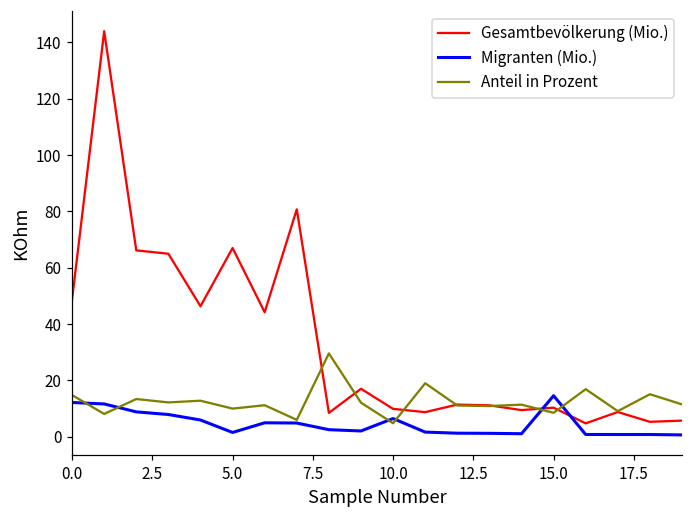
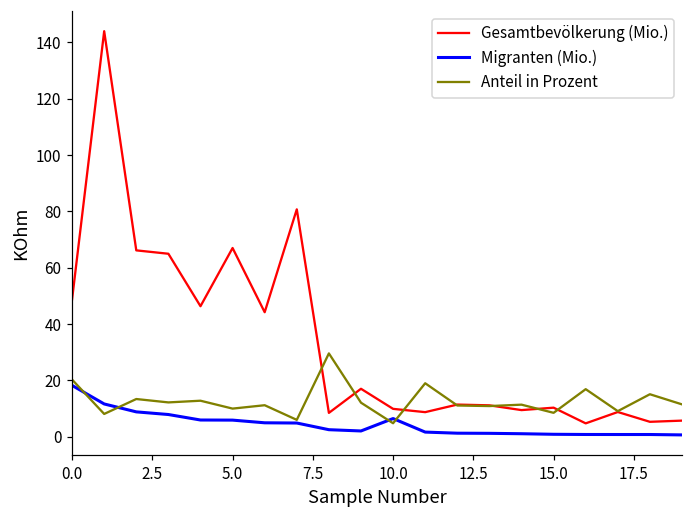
  {
    "Gesamtbevölkerung (Mio.)": {
      "0.0": 49,
      "5.0": 67,
      "10.0": 10,
      "15.0": 10
    },
    "Migranten (Mio.)": {
-     "0.0": 12,
-     "5.0": 2,
+     "0.0": 18,
+     "5.0": 6,
      "10.0": 6,
-     "15.0": 15
+     "15.0": 1
    },
    "Anteil in Prozent": {
-     "0.0": 15,
+     "0.0": 20,
      "5.0": 10,
      "10.0": 5,
      "15.0": 9
    }
  }
